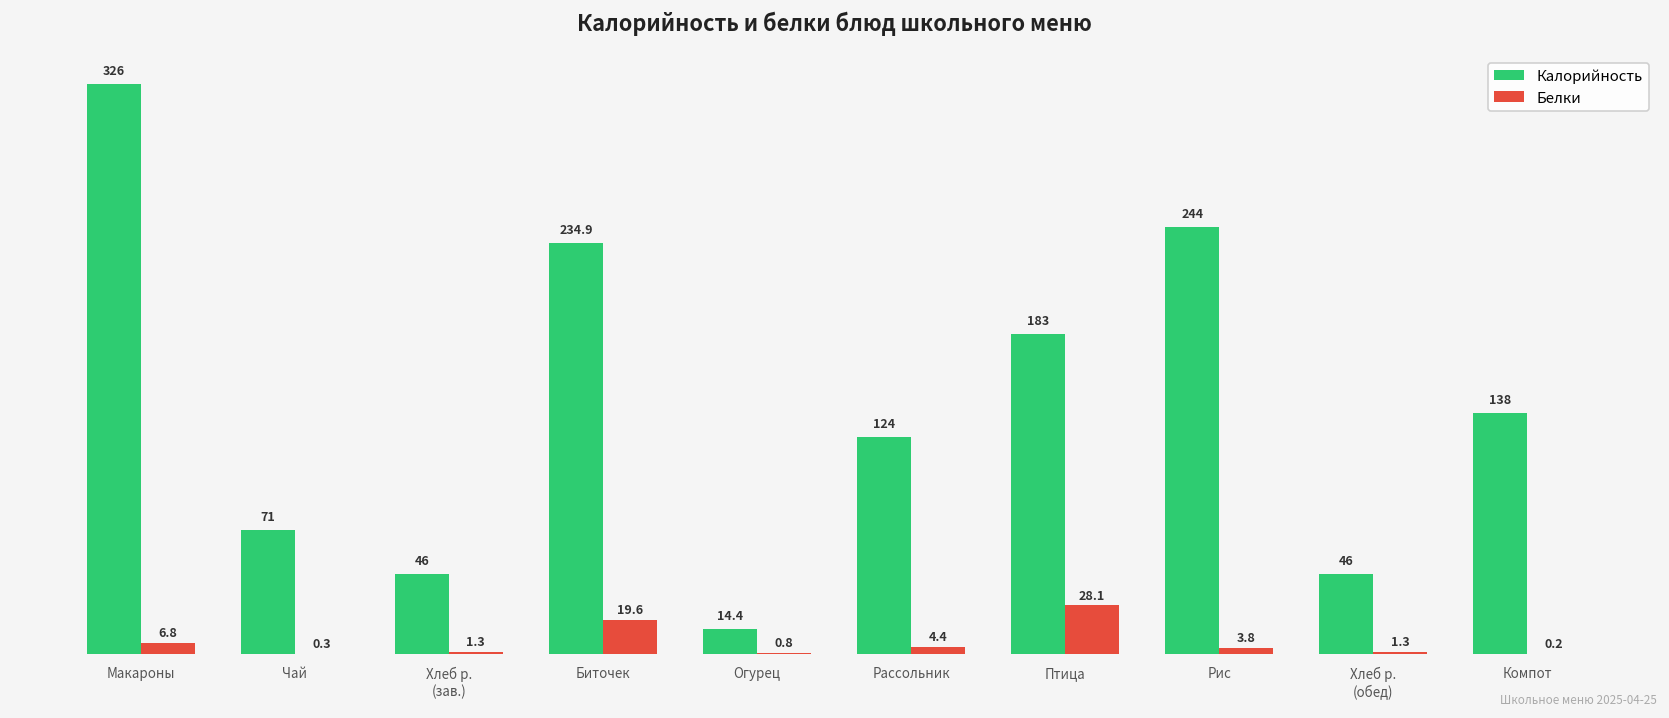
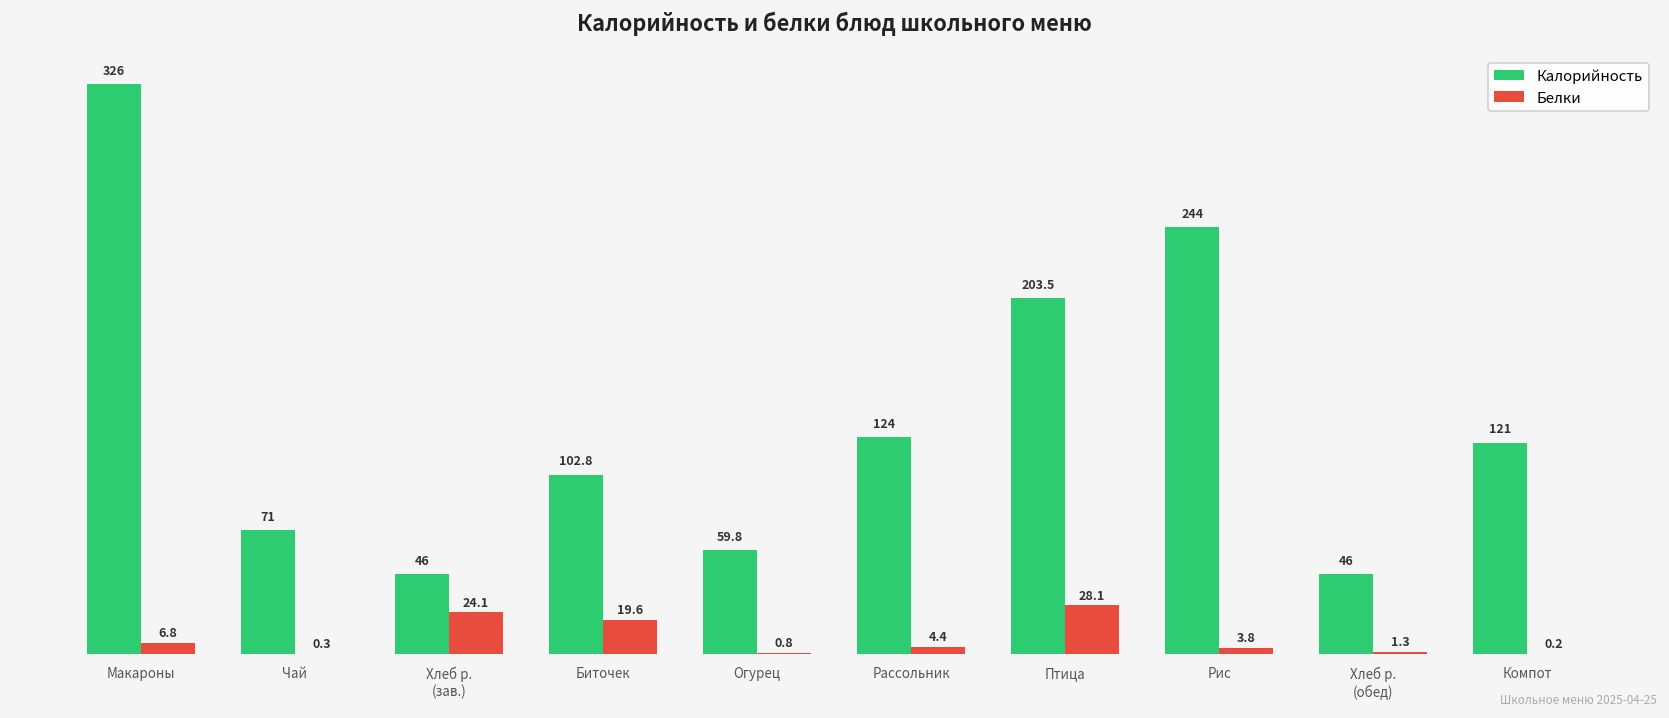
  {
    "Калорийность": {
      "Макароны": 326,
      "Чай": 71,
      "Хлеб р. (зав.)": 46,
-     "Биточек": 234.9,
-     "Огурец": 14.4,
+     "Биточек": 102.8,
+     "Огурец": 59.8,
      "Рассольник": 124,
-     "Птица": 183,
+     "Птица": 203.5,
      "Рис": 244,
      "Хлеб р. (обед)": 46,
-     "Компот": 138
+     "Компот": 121
    },
    "Белки": {
      "Макароны": 6.8,
      "Чай": 0.3,
-     "Хлеб р. (зав.)": 1.3,
+     "Хлеб р. (зав.)": 24.1,
      "Биточек": 19.6,
      "Огурец": 0.8,
      "Рассольник": 4.4,
      "Птица": 28.1,
      "Рис": 3.8,
      "Хлеб р. (обед)": 1.3,
      "Компот": 0.2
    }
  }
